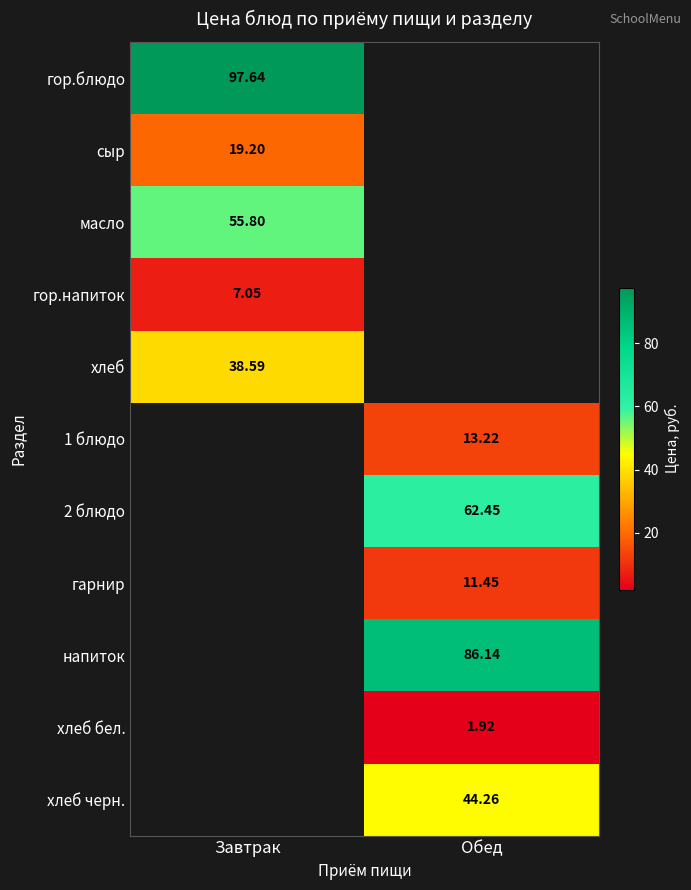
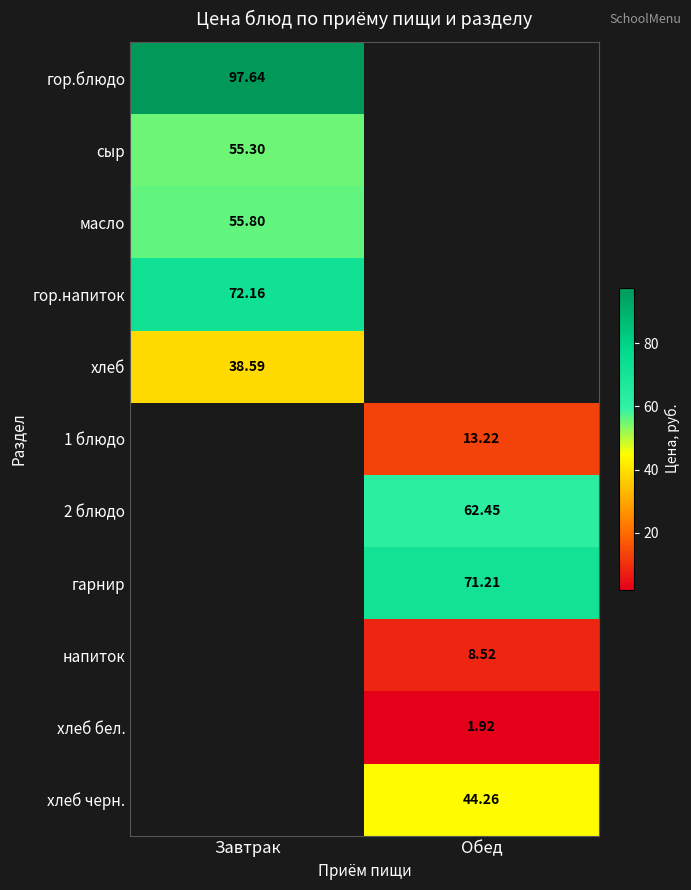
  {
    "гор.блюдо": {
      "Завтрак": 97.64
    },
    "сыр": {
-     "Завтрак": 19.20
+     "Завтрак": 55.30
    },
    "масло": {
      "Завтрак": 55.80
    },
    "гор.напиток": {
-     "Завтрак": 7.05
+     "Завтрак": 72.16
    },
    "хлеб": {
      "Завтрак": 38.59
    },
    "1 блюдо": {
      "Обед": 13.22
    },
    "2 блюдо": {
      "Обед": 62.45
    },
    "гарнир": {
-     "Обед": 11.45
+     "Обед": 71.21
    },
    "напиток": {
-     "Обед": 86.14
+     "Обед": 8.52
    },
    "хлеб бел.": {
      "Обед": 1.92
    },
    "хлеб черн.": {
      "Обед": 44.26
    }
  }
